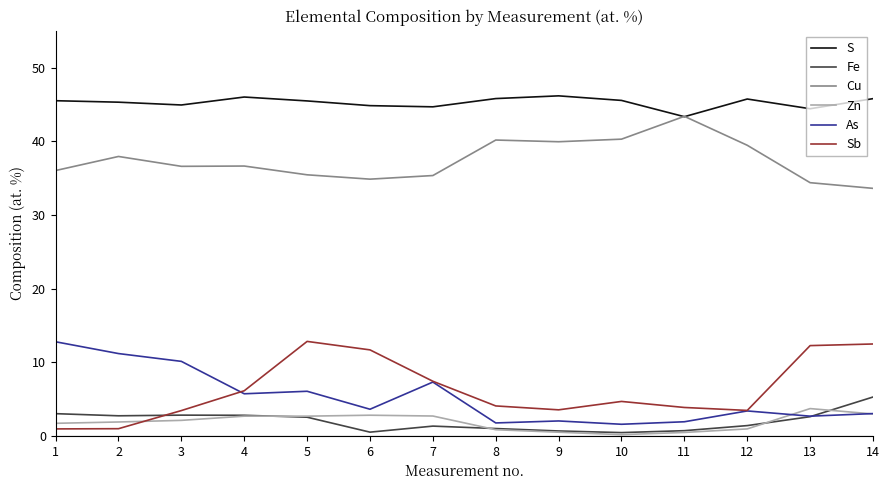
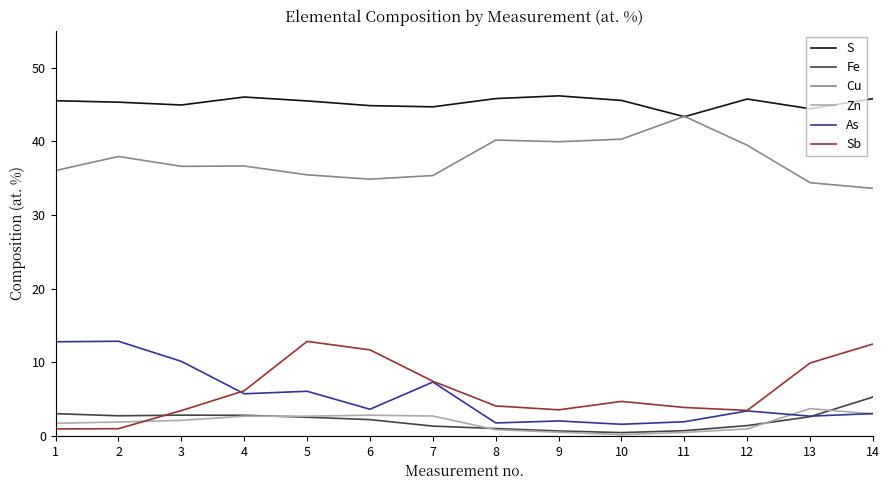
  {
    "S": {
      "1": 46,
      "2": 45,
      "3": 45,
      "4": 46,
      "5": 45,
      "6": 45,
      "7": 45,
      "8": 46,
      "9": 46,
      "10": 46,
      "12": 46,
      "14": 46
    },
    "Fe": {
      "1": 3,
      "2": 3,
      "3": 3,
-     "6": 1,
+     "6": 2,
      "7": 1,
      "12": 1,
      "14": 5
    },
    "As": {
      "1": 13,
-     "2": 11,
+     "2": 13,
      "3": 10,
      "4": 6,
      "5": 6,
      "6": 4,
      "8": 2,
      "9": 2,
      "10": 2,
      "11": 2
    },
    "Sb": {
      "1": 1,
      "2": 1,
      "3": 3,
      "4": 6,
      "5": 13,
      "6": 12,
      "8": 4,
      "9": 4,
      "10": 5,
      "11": 4,
-     "13": 12,
+     "13": 10,
      "14": 12
    }
  }
